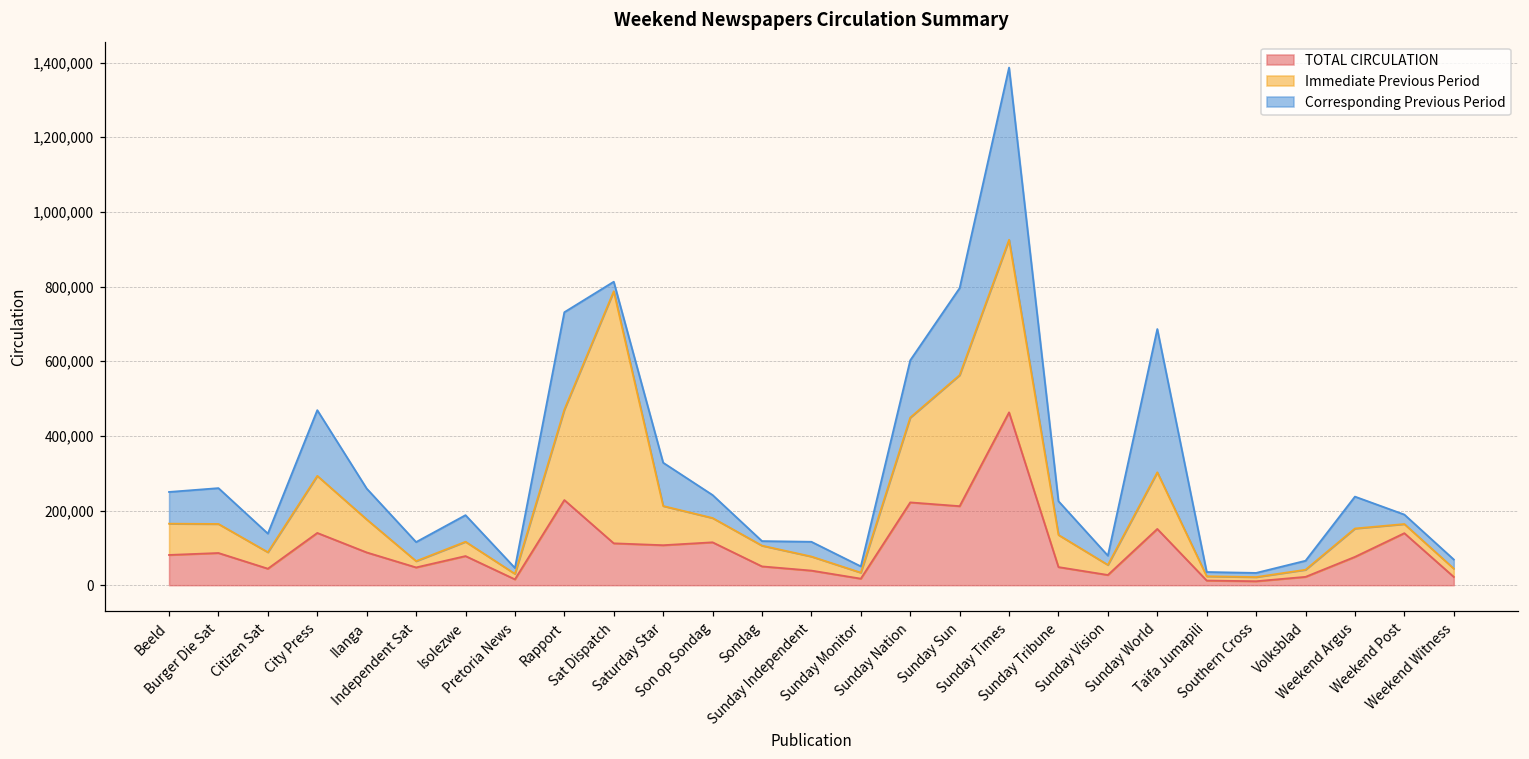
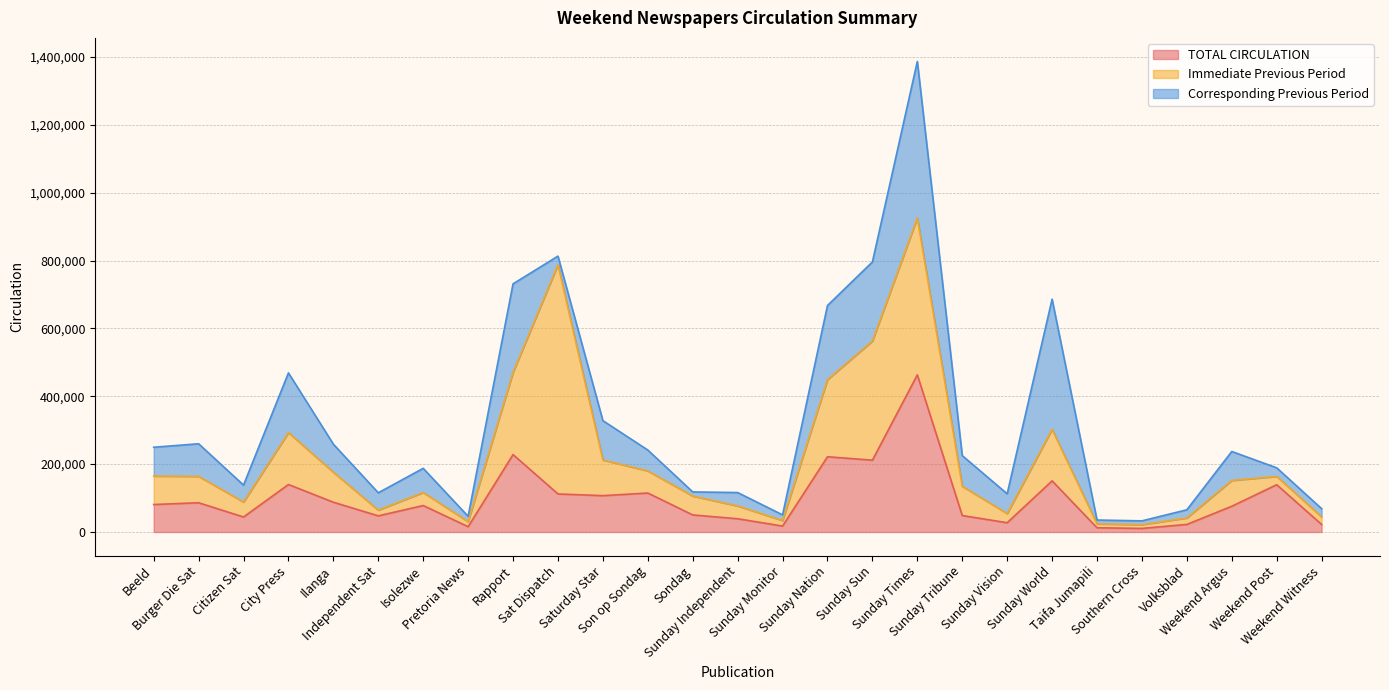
  {
    "TOTAL CIRCULATION": {
      "Beeld": "80,000",
      "Burger Die Sat": "90,000",
      "Citizen Sat": "40,000",
      "City Press": "140,000",
      "Ilanga": "90,000",
      "Independent Sat": "50,000",
      "Isolezwe": "80,000",
      "Pretoria News": "20,000",
      "Rapport": "230,000",
      "Sat Dispatch": "110,000",
      "Saturday Star": "110,000",
      "Son op Sondag": "110,000",
      "Sondag": "50,000",
      "Sunday Independent": "40,000",
      "Sunday Monitor": "20,000",
      "Sunday Nation": "220,000",
      "Sunday Sun": "210,000",
      "Sunday Times": "460,000",
      "Sunday Tribune": "50,000",
      "Sunday Vision": "30,000",
      "Sunday World": "150,000",
      "Taifa Jumapili": "10,000",
      "Southern Cross": "10,000",
      "Volksblad": "20,000",
      "Weekend Argus": "80,000",
      "Weekend Post": "140,000",
      "Weekend Witness": "20,000"
    },
    "Immediate Previous Period": {
      "Beeld": "80,000",
      "Burger Die Sat": "80,000",
      "Citizen Sat": "40,000",
      "City Press": "150,000",
      "Ilanga": "90,000",
      "Independent Sat": "20,000",
      "Isolezwe": "40,000",
      "Pretoria News": "10,000",
      "Rapport": "240,000",
      "Sat Dispatch": "680,000",
      "Saturday Star": "110,000",
      "Son op Sondag": "70,000",
      "Sondag": "60,000",
      "Sunday Independent": "40,000",
      "Sunday Monitor": "20,000",
      "Sunday Nation": "230,000",
      "Sunday Sun": "350,000",
      "Sunday Times": "460,000",
      "Sunday Tribune": "90,000",
      "Sunday Vision": "30,000",
      "Sunday World": "150,000",
      "Taifa Jumapili": "10,000",
      "Southern Cross": "10,000",
      "Volksblad": "20,000",
      "Weekend Argus": "80,000",
      "Weekend Post": "20,000",
      "Weekend Witness": "20,000"
    },
    "Corresponding Previous Period": {
      "Beeld": "80,000",
      "Burger Die Sat": "100,000",
      "Citizen Sat": "50,000",
      "City Press": "180,000",
      "Ilanga": "80,000",
      "Independent Sat": "50,000",
      "Isolezwe": "70,000",
      "Pretoria News": "20,000",
      "Rapport": "260,000",
      "Sat Dispatch": "30,000",
      "Saturday Star": "120,000",
      "Son op Sondag": "60,000",
      "Sondag": "10,000",
      "Sunday Independent": "40,000",
      "Sunday Monitor": "20,000",
-     "Sunday Nation": "150,000",
+     "Sunday Nation": "220,000",
      "Sunday Sun": "230,000",
      "Sunday Times": "460,000",
      "Sunday Tribune": "90,000",
-     "Sunday Vision": "20,000",
+     "Sunday Vision": "60,000",
      "Sunday World": "380,000",
      "Taifa Jumapili": "10,000",
      "Southern Cross": "10,000",
      "Volksblad": "20,000",
      "Weekend Argus": "90,000",
      "Weekend Post": "30,000",
      "Weekend Witness": "20,000"
    }
  }
